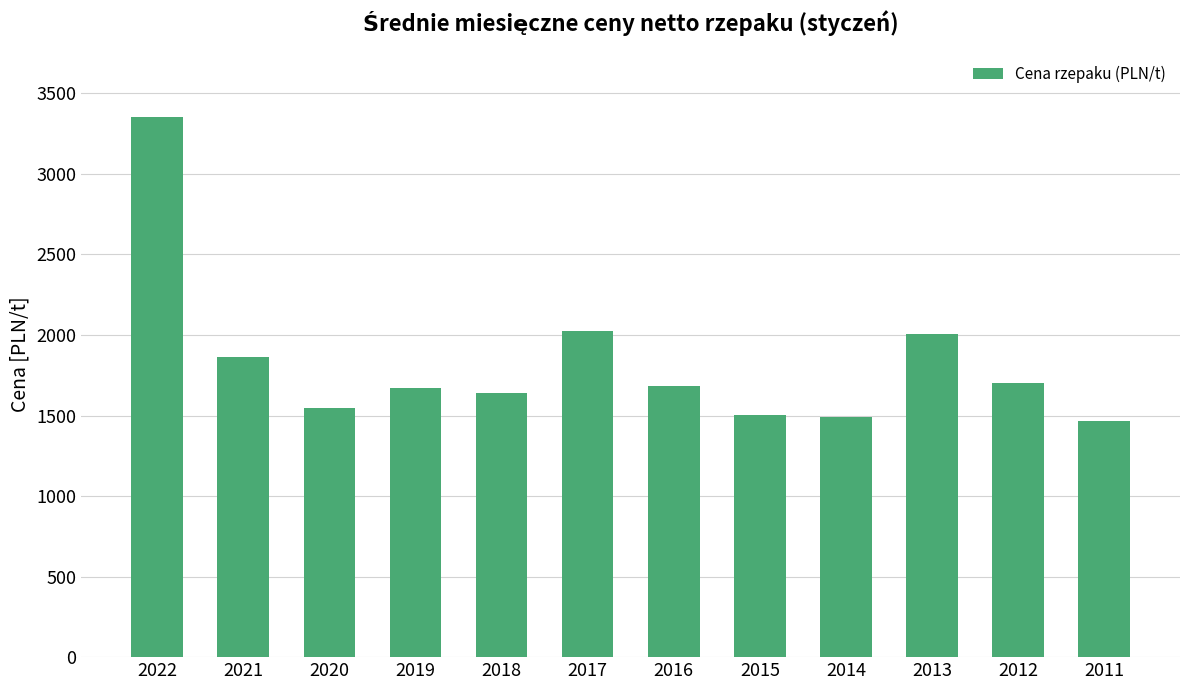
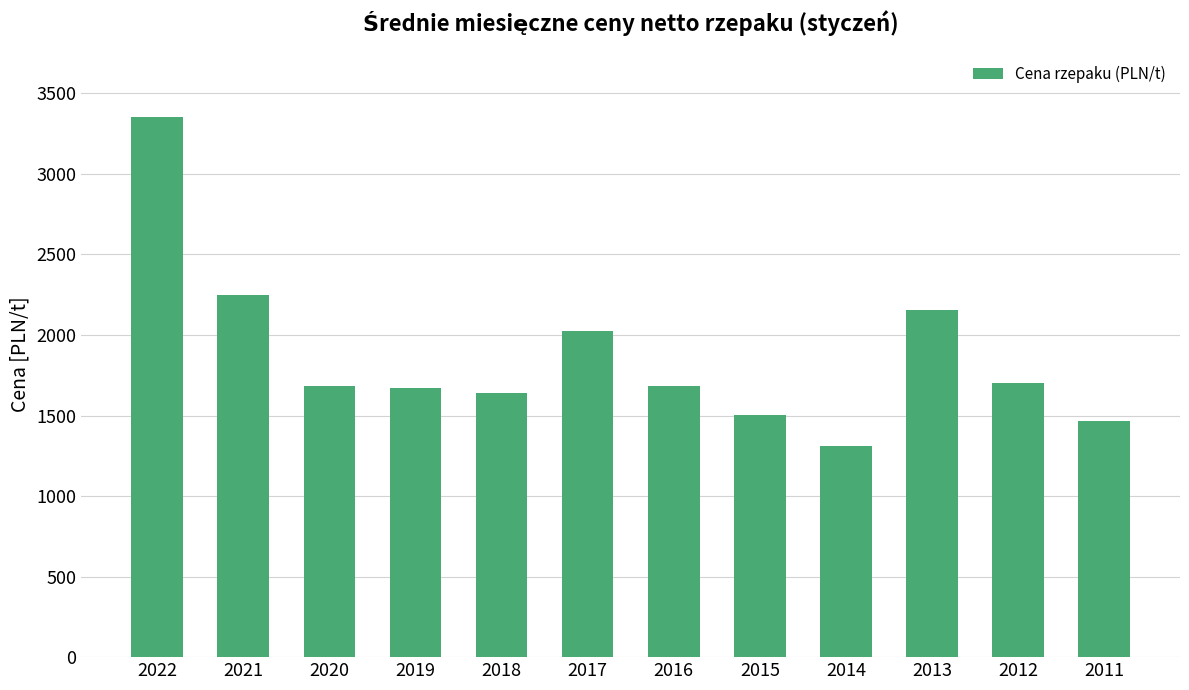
  {
    "2022": 3360,
-   "2021": 1860,
-   "2020": 1550,
+   "2021": 2250,
+   "2020": 1690,
    "2019": 1670,
    "2018": 1640,
    "2017": 2030,
    "2016": 1680,
    "2015": 1500,
-   "2014": 1490,
-   "2013": 2010,
+   "2014": 1310,
+   "2013": 2160,
    "2012": 1710,
    "2011": 1460
  }
